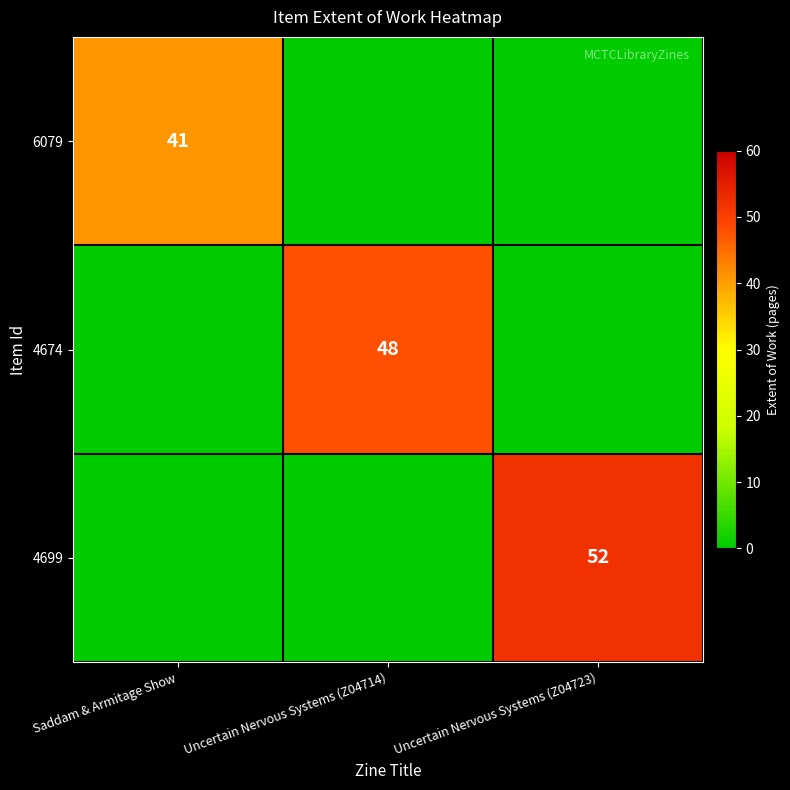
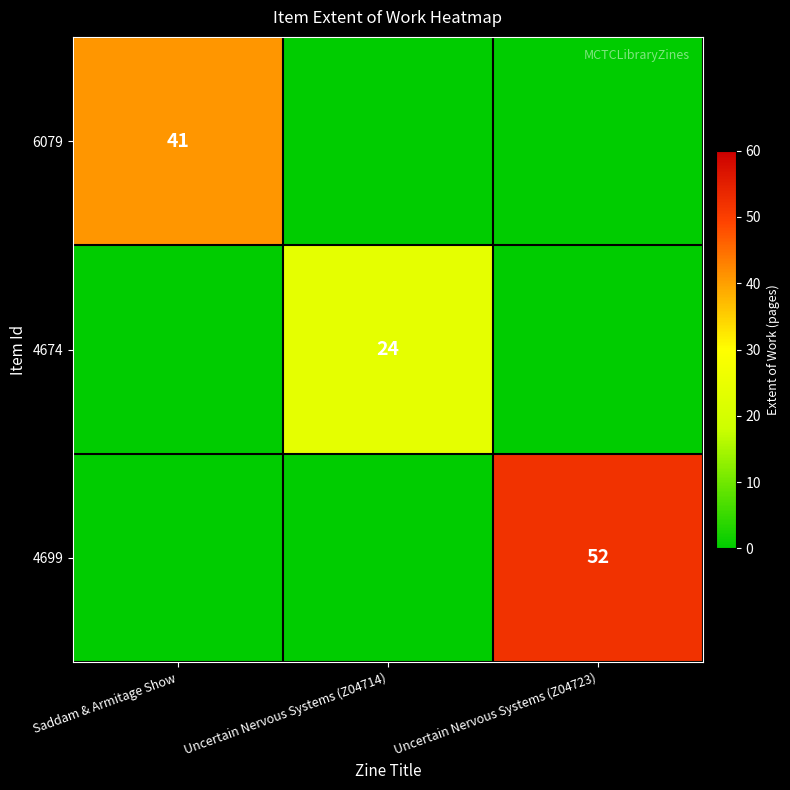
  {
    "6079": {
      "Saddam & Armitage Show": 41
    },
    "4674": {
-     "Uncertain Nervous Systems (Z04714)": 48
+     "Uncertain Nervous Systems (Z04714)": 24
    },
    "4699": {
      "Uncertain Nervous Systems (Z04723)": 52
    }
  }
